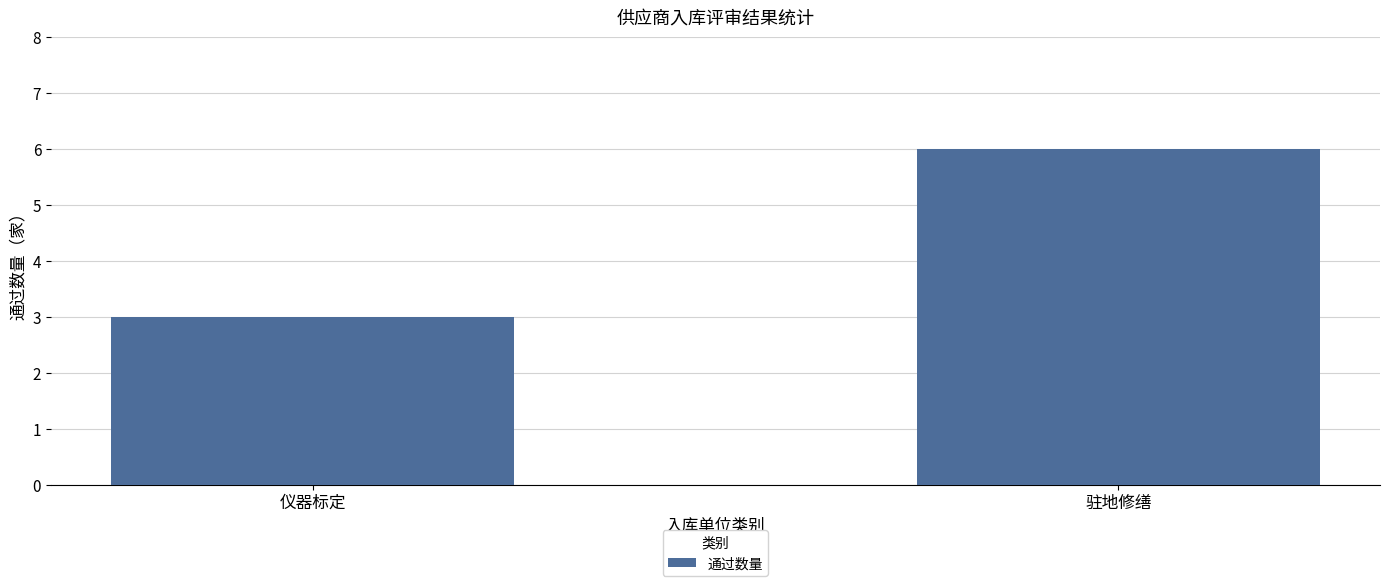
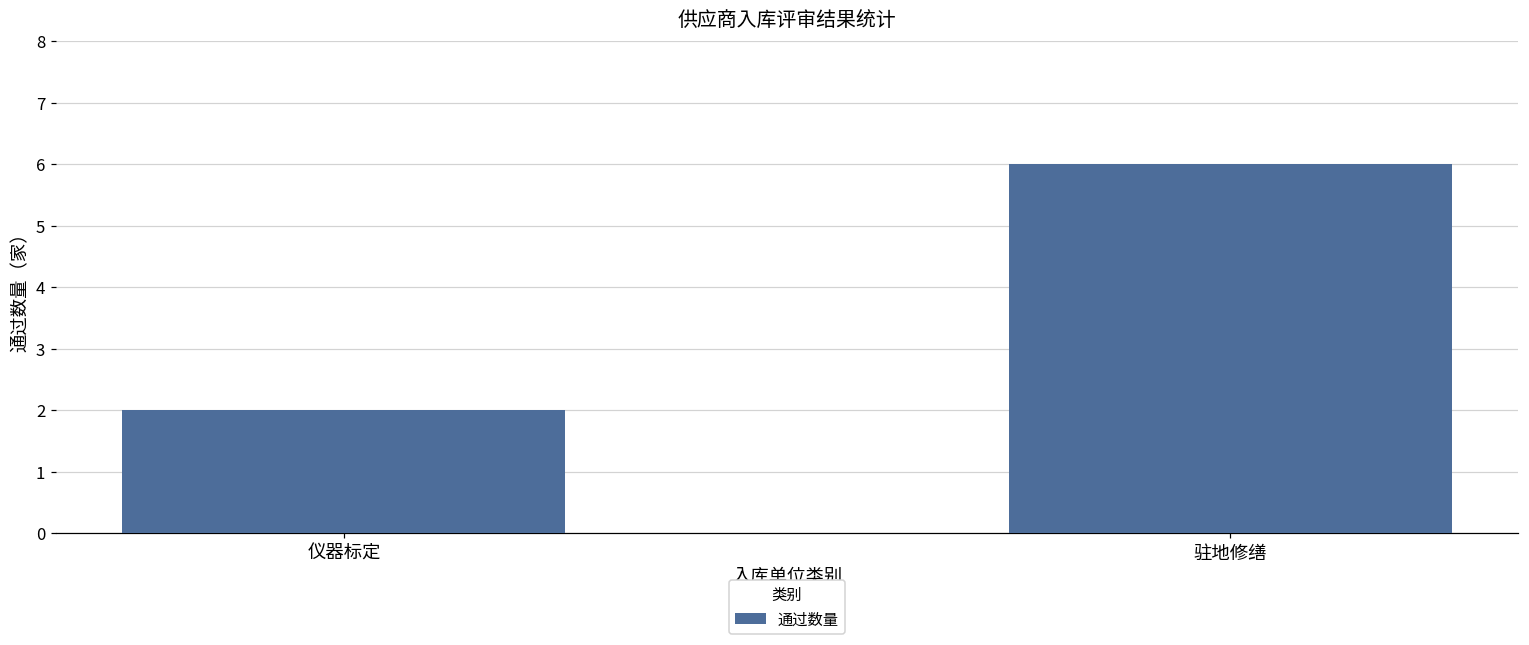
  {
-   "仪器标定": 3,
+   "仪器标定": 2,
    "驻地修缮": 6
  }
